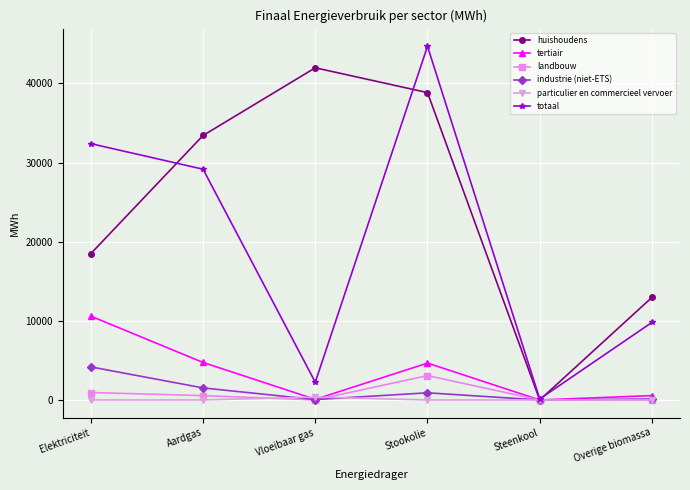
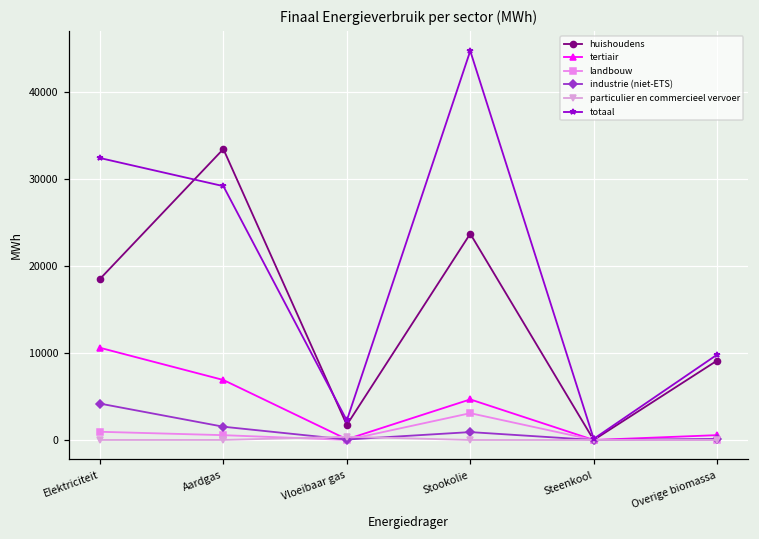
  {
    "huishoudens": {
      "Elektriciteit": 18000,
      "Aardgas": 33000,
-     "Vloeibaar gas": 42000,
-     "Stookolie": 39000,
-     "Overige biomassa": 13000
+     "Vloeibaar gas": 2000,
+     "Stookolie": 24000,
+     "Overige biomassa": 9000
    },
    "tertiair": {
      "Elektriciteit": 11000,
-     "Aardgas": 5000,
+     "Aardgas": 7000,
      "Stookolie": 5000,
      "Overige biomassa": 1000
    }
  }
